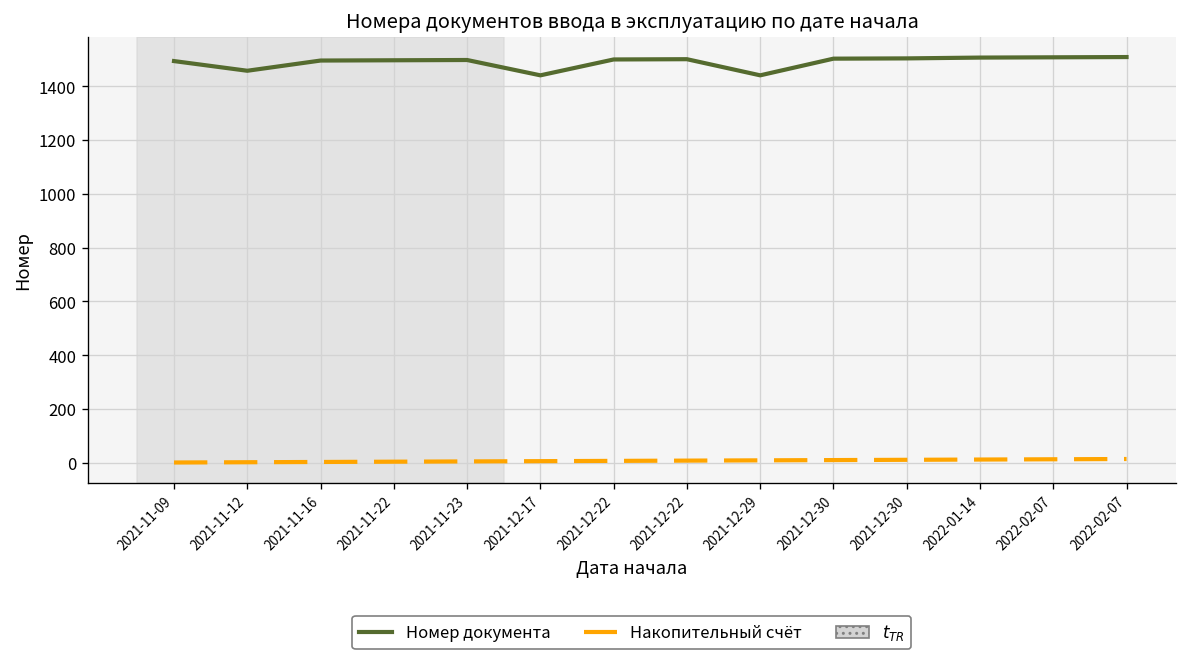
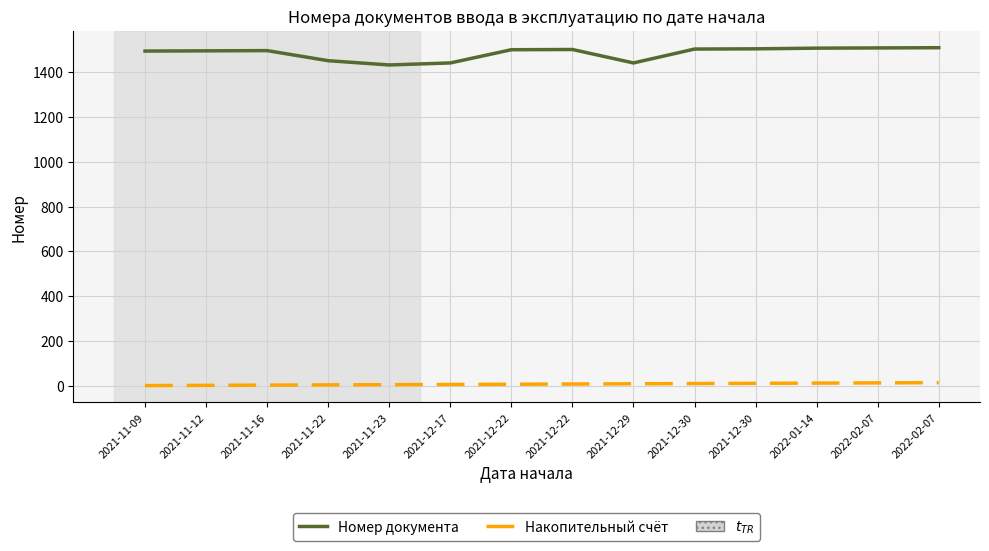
  {
    "Номер документа": {
      "2021-11-09": 1490,
-     "2021-11-12": 1460,
+     "2021-11-12": 1500,
      "2021-11-16": 1500,
-     "2021-11-22": 1500,
-     "2021-11-23": 1500,
+     "2021-11-22": 1450,
+     "2021-11-23": 1430,
      "2021-12-17": 1440,
      "2021-12-29": 1440,
      "2022-01-14": 1510
    },
    "Накопительный счёт": {
      "2021-11-09": 0,
      "2021-11-12": 0,
      "2021-11-16": 0,
      "2021-11-22": 0,
      "2021-11-23": 10,
      "2021-12-17": 10,
      "2021-12-29": 10,
      "2022-01-14": 10
    }
  }
